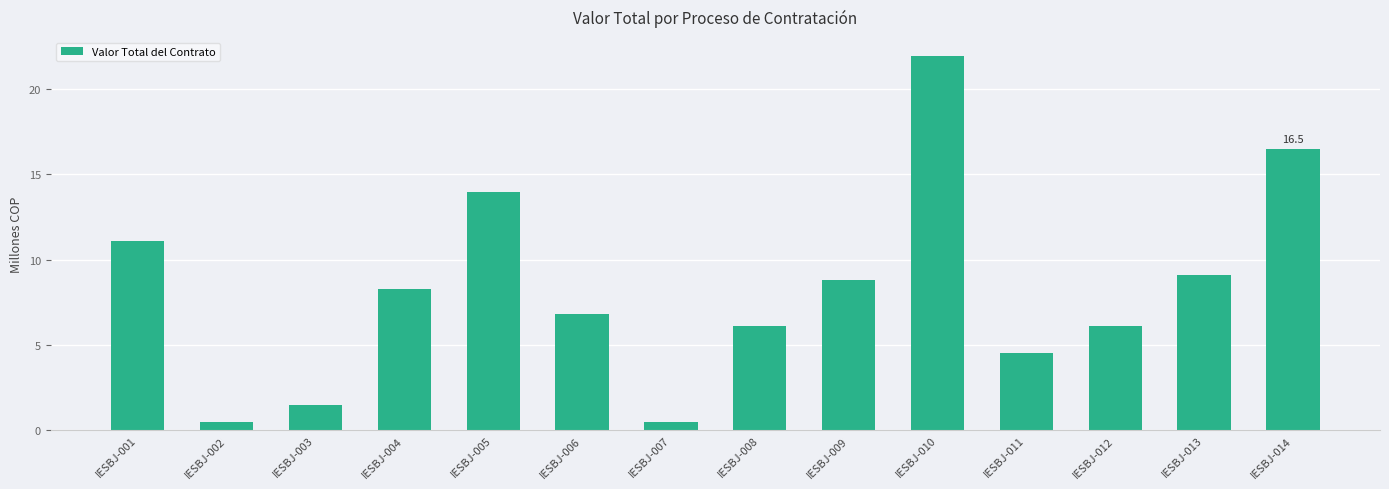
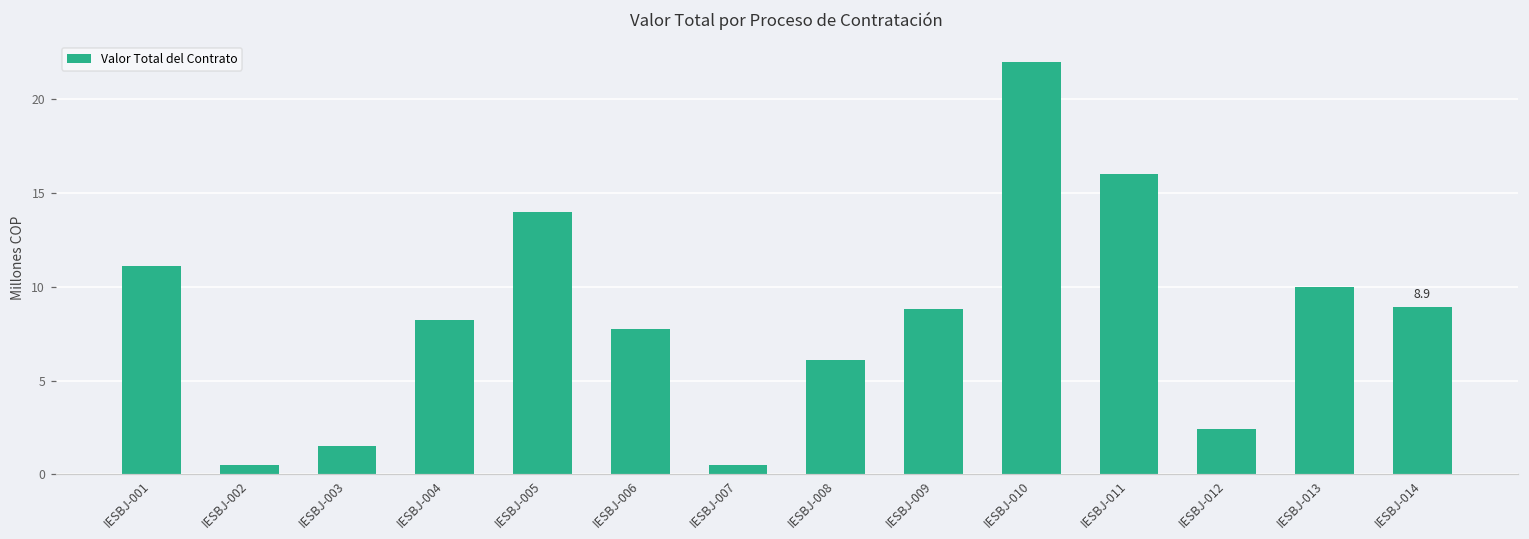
  {
-   "IESBJ-006": 6.8,
-   "IESBJ-011": 4.5,
-   "IESBJ-012": 6.1,
-   "IESBJ-013": 9.1,
-   "IESBJ-014": 16.5
+   "IESBJ-006": 7.8,
+   "IESBJ-011": 16.0,
+   "IESBJ-012": 2.4,
+   "IESBJ-013": 10.0,
+   "IESBJ-014": 8.9
  }
